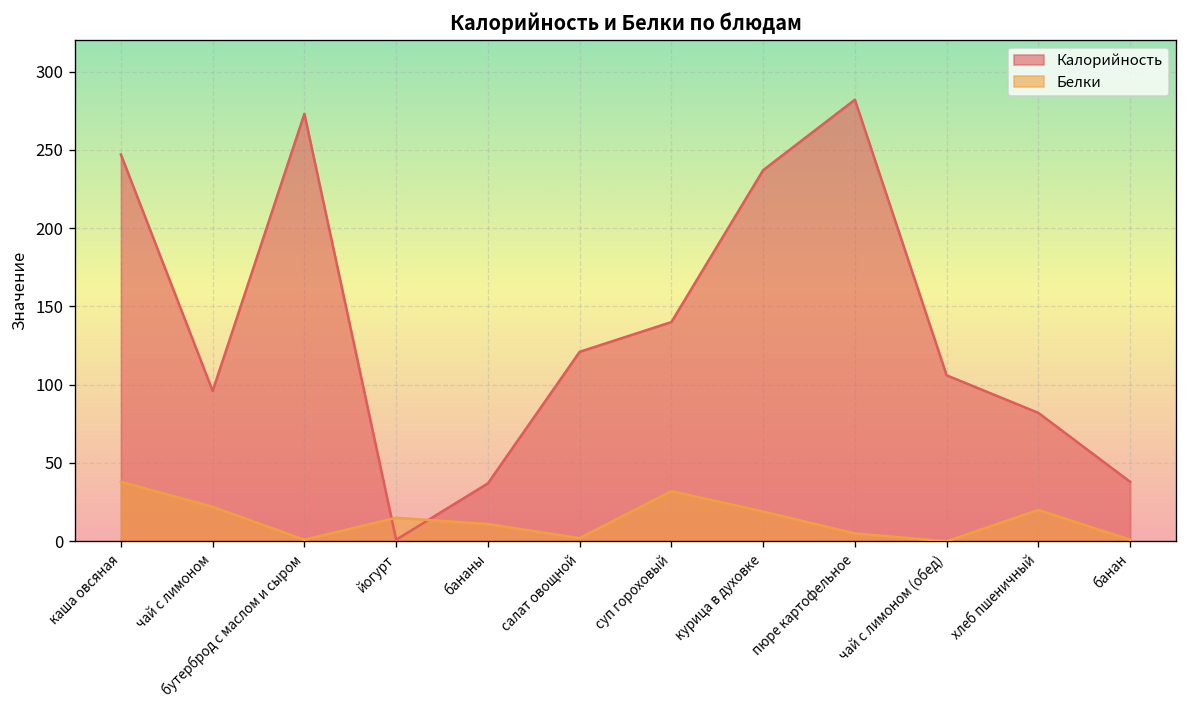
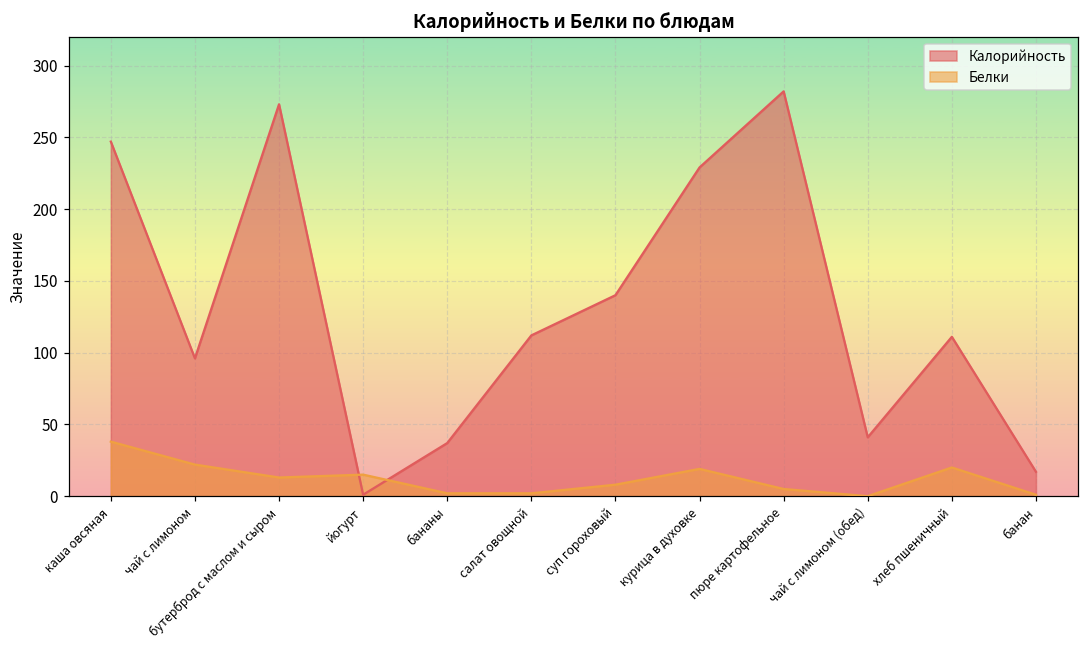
  {
    "Калорийность": {
      "каша овсяная": 247,
      "чай с лимоном": 96,
      "бутерброд с маслом и сыром": 273,
      "йогурт": 1,
      "бананы": 37,
-     "салат овощной": 121,
+     "салат овощной": 112,
      "суп гороховый": 140,
-     "курица в духовке": 237,
+     "курица в духовке": 229,
      "пюре картофельное": 282,
-     "чай с лимоном (обед)": 106,
-     "хлеб пшеничный": 82,
-     "банан": 38
+     "чай с лимоном (обед)": 41,
+     "хлеб пшеничный": 111,
+     "банан": 17
    },
    "Белки": {
      "каша овсяная": 38,
      "чай с лимоном": 22,
-     "бутерброд с маслом и сыром": 1,
+     "бутерброд с маслом и сыром": 13,
      "йогурт": 15,
-     "бананы": 11,
+     "бананы": 2,
      "салат овощной": 2,
-     "суп гороховый": 32,
+     "суп гороховый": 8,
      "курица в духовке": 19,
      "пюре картофельное": 5,
      "чай с лимоном (обед)": 0,
      "хлеб пшеничный": 20,
      "банан": 1
    }
  }
